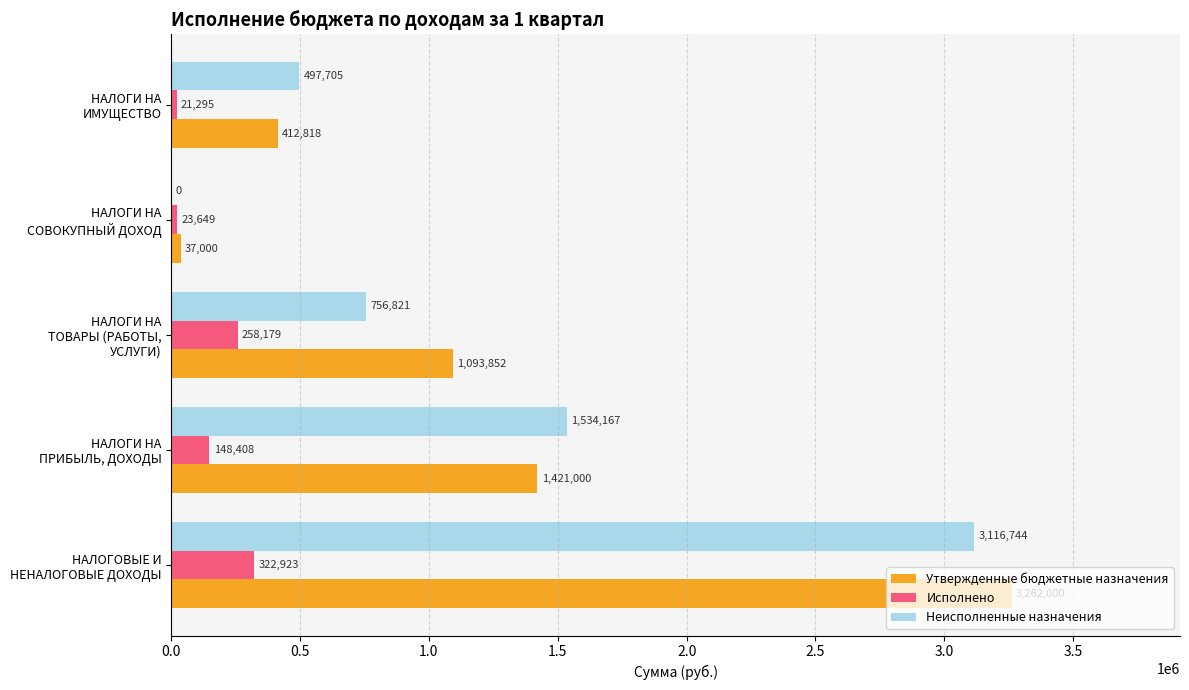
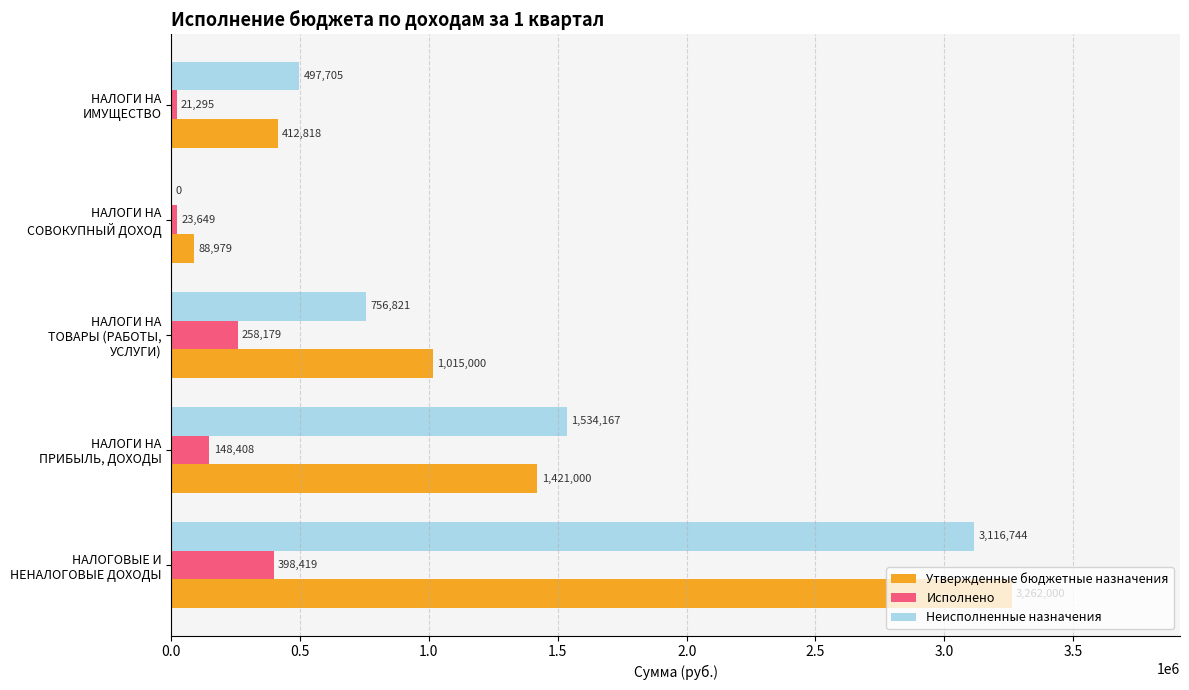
  {
    "Утвержденные бюджетные назначения": {
      "НАЛОГИ НА ИМУЩЕСТВО": "412,818",
-     "НАЛОГИ НА СОВОКУПНЫЙ ДОХОД": "37,000",
-     "НАЛОГИ НА ТОВАРЫ (РАБОТЫ, УСЛУГИ)": "1,093,852",
+     "НАЛОГИ НА СОВОКУПНЫЙ ДОХОД": "88,979",
+     "НАЛОГИ НА ТОВАРЫ (РАБОТЫ, УСЛУГИ)": "1,015,000",
      "НАЛОГИ НА ПРИБЫЛЬ, ДОХОДЫ": "1,421,000"
    },
    "Исполнено": {
      "НАЛОГИ НА ИМУЩЕСТВО": "21,295",
      "НАЛОГИ НА СОВОКУПНЫЙ ДОХОД": "23,649",
      "НАЛОГИ НА ТОВАРЫ (РАБОТЫ, УСЛУГИ)": "258,179",
      "НАЛОГИ НА ПРИБЫЛЬ, ДОХОДЫ": "148,408",
-     "НАЛОГОВЫЕ И НЕНАЛОГОВЫЕ ДОХОДЫ": "322,923"
+     "НАЛОГОВЫЕ И НЕНАЛОГОВЫЕ ДОХОДЫ": "398,419"
    },
    "Неисполненные назначения": {
      "НАЛОГИ НА ИМУЩЕСТВО": "497,705",
      "НАЛОГИ НА СОВОКУПНЫЙ ДОХОД": "0",
      "НАЛОГИ НА ТОВАРЫ (РАБОТЫ, УСЛУГИ)": "756,821",
      "НАЛОГИ НА ПРИБЫЛЬ, ДОХОДЫ": "1,534,167",
      "НАЛОГОВЫЕ И НЕНАЛОГОВЫЕ ДОХОДЫ": "3,116,744"
    }
  }
